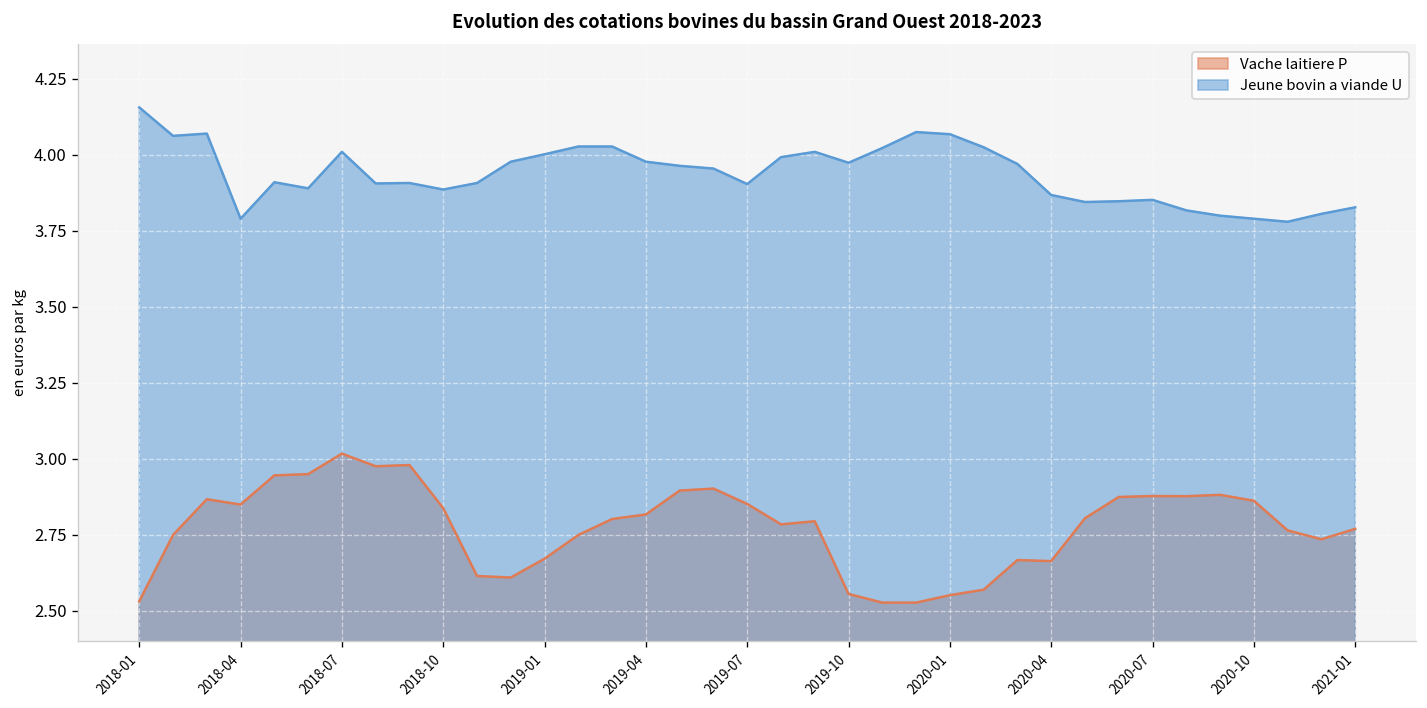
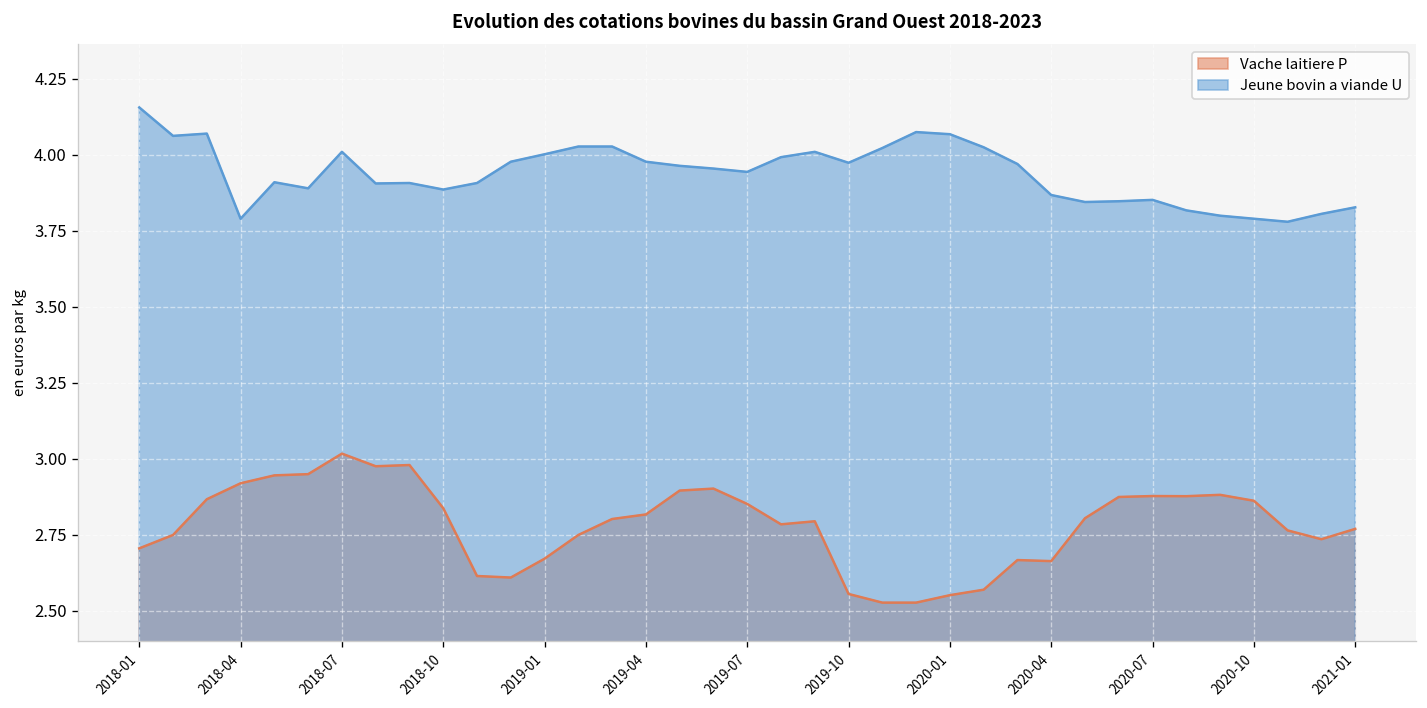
  {
    "Vache laitiere P": {
-     "2018-01": 2.53,
-     "2018-04": 2.85,
+     "2018-01": 2.71,
+     "2018-04": 2.92,
      "2018-07": 3.02,
      "2018-10": 2.84,
      "2019-01": 2.67,
      "2019-04": 2.82,
      "2019-07": 2.85,
      "2019-10": 2.56,
      "2020-01": 2.55,
      "2020-04": 2.66,
      "2020-07": 2.88,
      "2020-10": 2.86,
      "2021-01": 2.77
    },
    "Jeune bovin a viande U": {
      "2018-01": 4.16,
      "2018-04": 3.79,
      "2018-07": 4.01,
      "2018-10": 3.89,
      "2019-01": 4.00,
      "2019-04": 3.98,
-     "2019-07": 3.90,
+     "2019-07": 3.94,
      "2019-10": 3.97,
      "2020-01": 4.07,
      "2020-04": 3.87,
      "2020-07": 3.85,
      "2020-10": 3.79,
      "2021-01": 3.83
    }
  }
